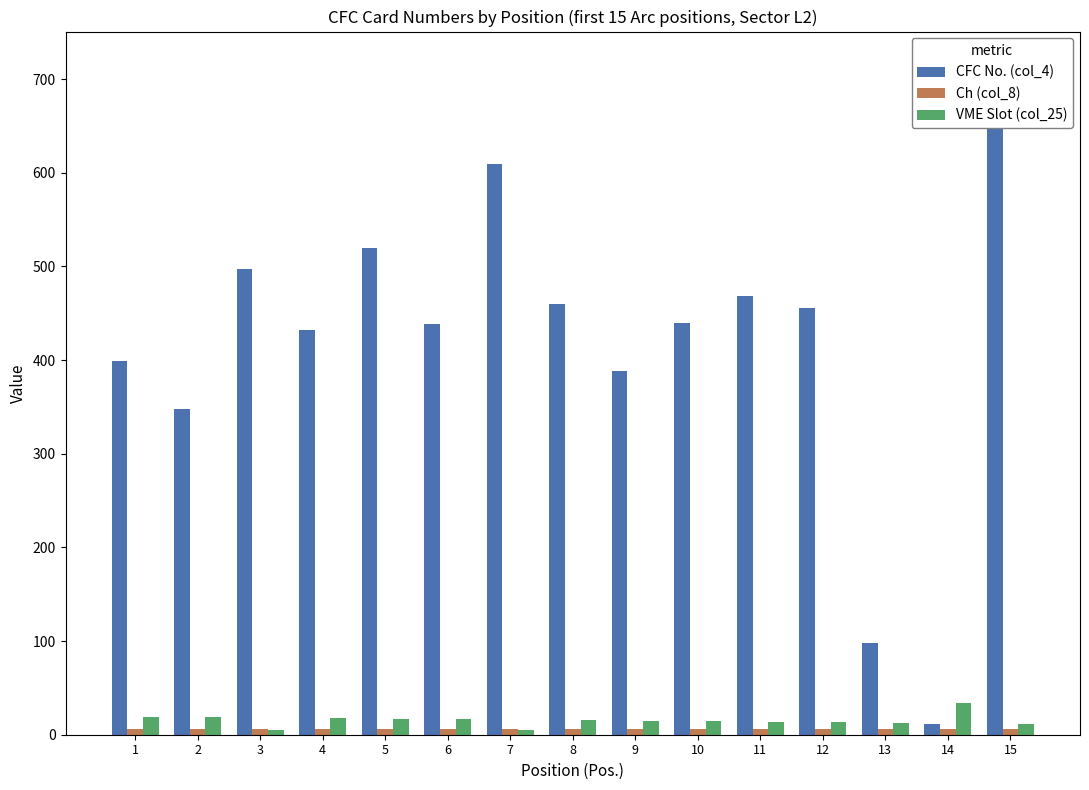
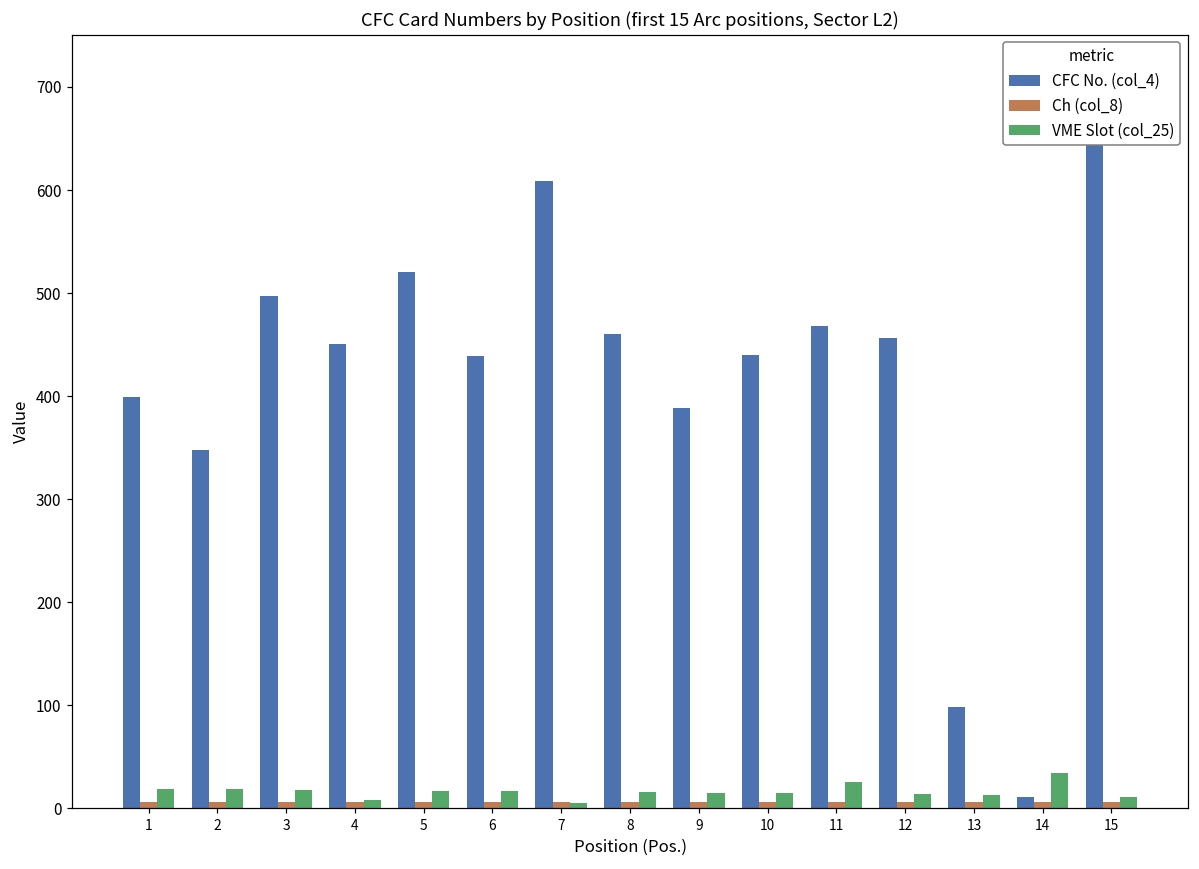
  {
    "CFC No. (col_4)": {
      "1": 400,
      "2": 350,
      "3": 500,
-     "4": 430,
+     "4": 450,
      "5": 520,
      "6": 440,
      "7": 610,
      "8": 460,
      "9": 390,
      "10": 440,
      "11": 470,
      "12": 460,
      "13": 100,
      "14": 10
    },
    "Ch (col_8)": {
      "1": 10,
      "2": 10,
      "3": 10,
      "4": 10,
      "5": 10,
      "6": 10,
      "7": 10,
      "8": 10,
      "9": 10,
      "10": 10,
      "11": 10,
      "12": 10,
      "13": 10,
      "14": 10,
      "15": 10
    },
    "VME Slot (col_25)": {
      "1": 20,
      "2": 20,
-     "3": 10,
-     "4": 20,
+     "3": 20,
+     "4": 10,
      "5": 20,
      "6": 20,
      "7": 10,
      "8": 20,
      "9": 20,
      "10": 20,
-     "11": 10,
+     "11": 30,
      "12": 10,
      "13": 10,
      "14": 30,
      "15": 10
    }
  }
